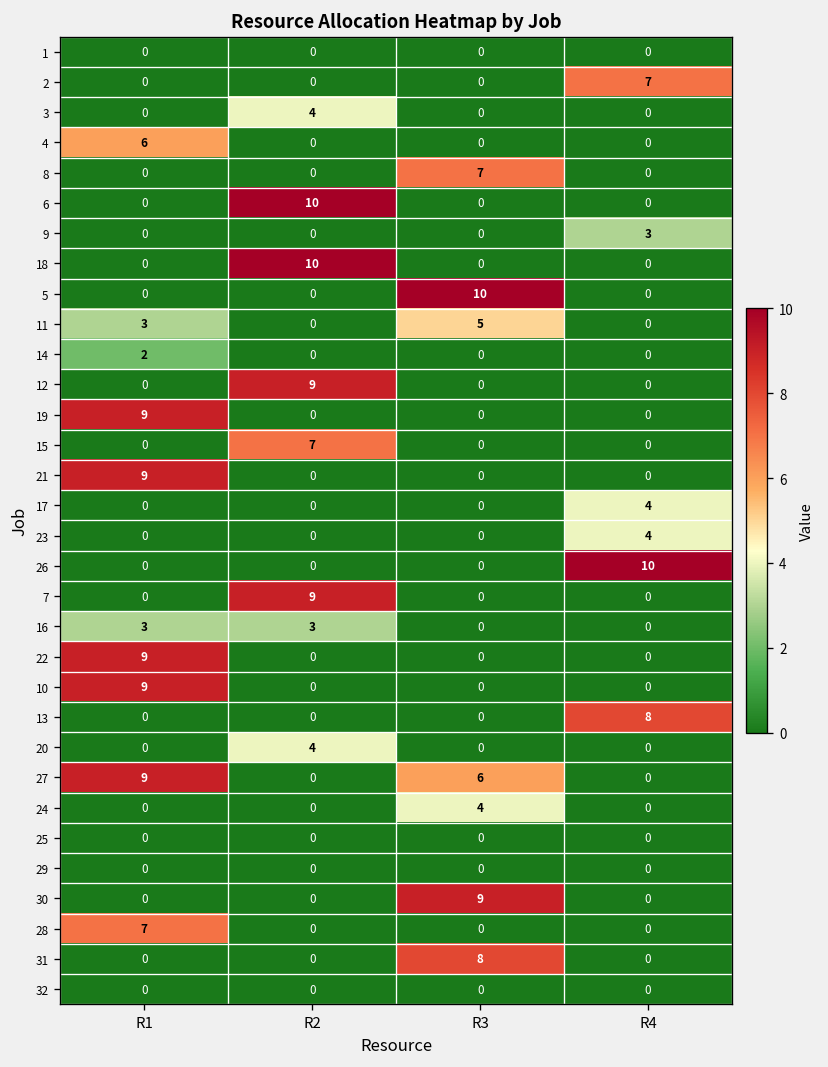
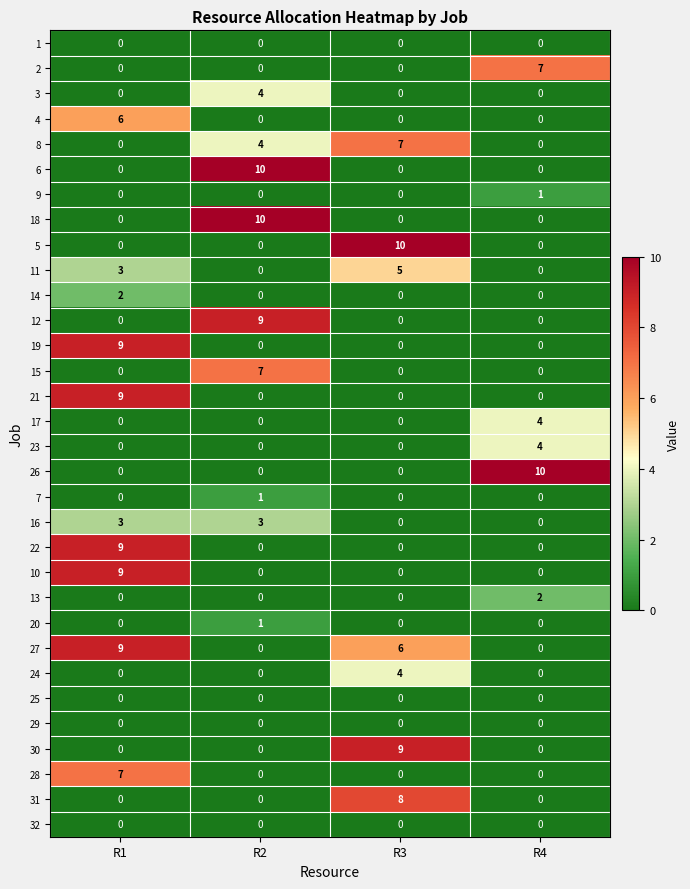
  {
    "1": {
      "R1": 0,
      "R2": 0,
      "R3": 0,
      "R4": 0
    },
    "2": {
      "R1": 0,
      "R2": 0,
      "R3": 0,
      "R4": 7
    },
    "3": {
      "R1": 0,
      "R2": 4,
      "R3": 0,
      "R4": 0
    },
    "4": {
      "R1": 6,
      "R2": 0,
      "R3": 0,
      "R4": 0
    },
    "8": {
      "R1": 0,
-     "R2": 0,
+     "R2": 4,
      "R3": 7,
      "R4": 0
    },
    "6": {
      "R1": 0,
      "R2": 10,
      "R3": 0,
      "R4": 0
    },
    "9": {
      "R1": 0,
      "R2": 0,
      "R3": 0,
-     "R4": 3
+     "R4": 1
    },
    "18": {
      "R1": 0,
      "R2": 10,
      "R3": 0,
      "R4": 0
    },
    "5": {
      "R1": 0,
      "R2": 0,
      "R3": 10,
      "R4": 0
    },
    "11": {
      "R1": 3,
      "R2": 0,
      "R3": 5,
      "R4": 0
    },
    "14": {
      "R1": 2,
      "R2": 0,
      "R3": 0,
      "R4": 0
    },
    "12": {
      "R1": 0,
      "R2": 9,
      "R3": 0,
      "R4": 0
    },
    "19": {
      "R1": 9,
      "R2": 0,
      "R3": 0,
      "R4": 0
    },
    "15": {
      "R1": 0,
      "R2": 7,
      "R3": 0,
      "R4": 0
    },
    "21": {
      "R1": 9,
      "R2": 0,
      "R3": 0,
      "R4": 0
    },
    "17": {
      "R1": 0,
      "R2": 0,
      "R3": 0,
      "R4": 4
    },
    "23": {
      "R1": 0,
      "R2": 0,
      "R3": 0,
      "R4": 4
    },
    "26": {
      "R1": 0,
      "R2": 0,
      "R3": 0,
      "R4": 10
    },
    "7": {
      "R1": 0,
-     "R2": 9,
+     "R2": 1,
      "R3": 0,
      "R4": 0
    },
    "16": {
      "R1": 3,
      "R2": 3,
      "R3": 0,
      "R4": 0
    },
    "22": {
      "R1": 9,
      "R2": 0,
      "R3": 0,
      "R4": 0
    },
    "10": {
      "R1": 9,
      "R2": 0,
      "R3": 0,
      "R4": 0
    },
    "13": {
      "R1": 0,
      "R2": 0,
      "R3": 0,
-     "R4": 8
+     "R4": 2
    },
    "20": {
      "R1": 0,
-     "R2": 4,
+     "R2": 1,
      "R3": 0,
      "R4": 0
    },
    "27": {
      "R1": 9,
      "R2": 0,
      "R3": 6,
      "R4": 0
    },
    "24": {
      "R1": 0,
      "R2": 0,
      "R3": 4,
      "R4": 0
    },
    "25": {
      "R1": 0,
      "R2": 0,
      "R3": 0,
      "R4": 0
    },
    "29": {
      "R1": 0,
      "R2": 0,
      "R3": 0,
      "R4": 0
    },
    "30": {
      "R1": 0,
      "R2": 0,
      "R3": 9,
      "R4": 0
    },
    "28": {
      "R1": 7,
      "R2": 0,
      "R3": 0,
      "R4": 0
    },
    "31": {
      "R1": 0,
      "R2": 0,
      "R3": 8,
      "R4": 0
    },
    "32": {
      "R1": 0,
      "R2": 0,
      "R3": 0,
      "R4": 0
    }
  }
